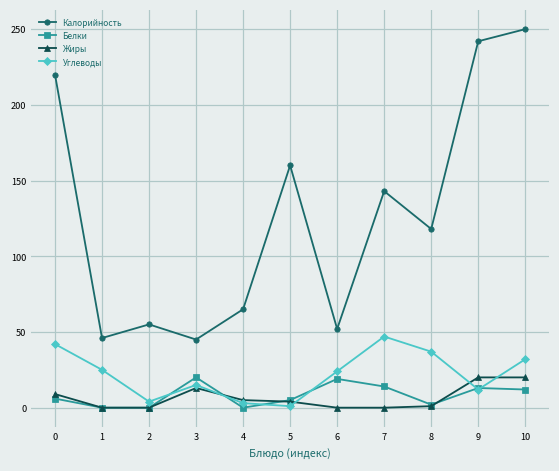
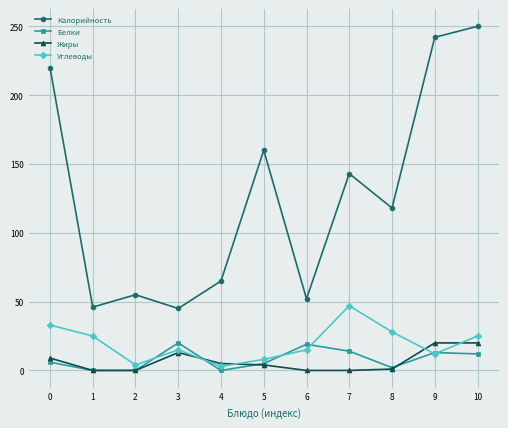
  {
    "Белки": {
      "0": 6,
      "3": 20,
      "4": 0,
      "6": 19,
      "7": 14,
      "10": 12
    },
    "Углеводы": {
-     "0": 42,
+     "0": 33,
      "1": 25,
      "2": 4,
      "3": 15,
      "4": 3,
-     "5": 1,
-     "6": 24,
+     "5": 8,
+     "6": 15,
      "7": 47,
-     "8": 37,
-     "10": 32
+     "8": 28,
+     "10": 25
    }
  }
